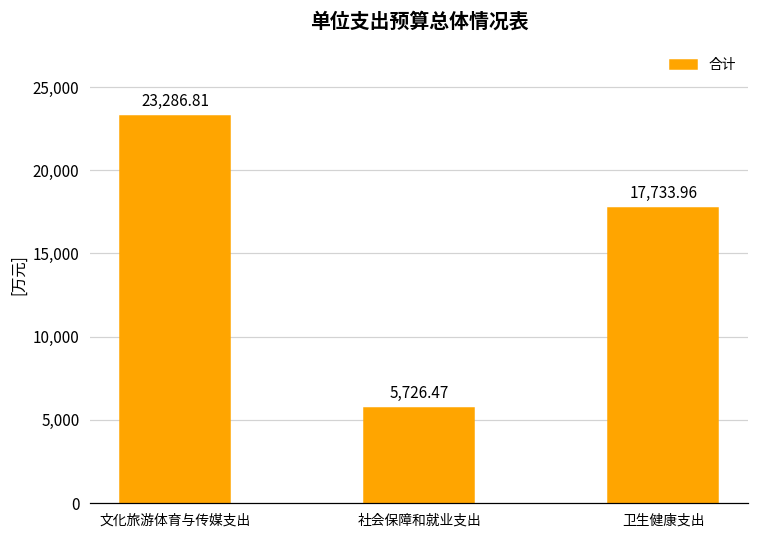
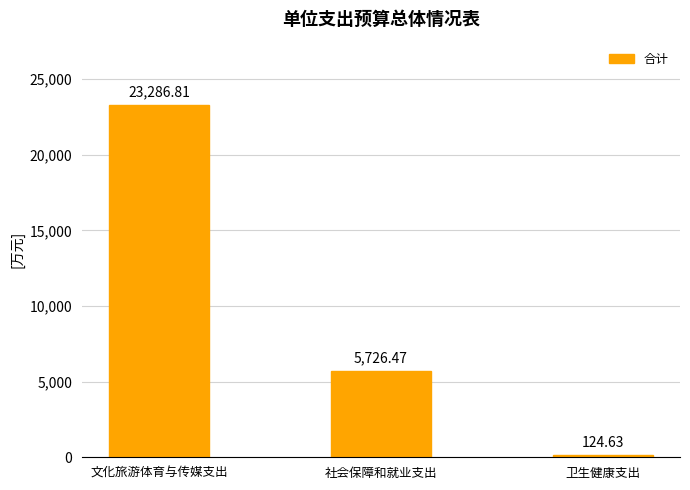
  {
    "文化旅游体育与传媒支出": "23,286.81",
    "社会保障和就业支出": "5,726.47",
-   "卫生健康支出": "17,733.96"
+   "卫生健康支出": "124.63"
  }
